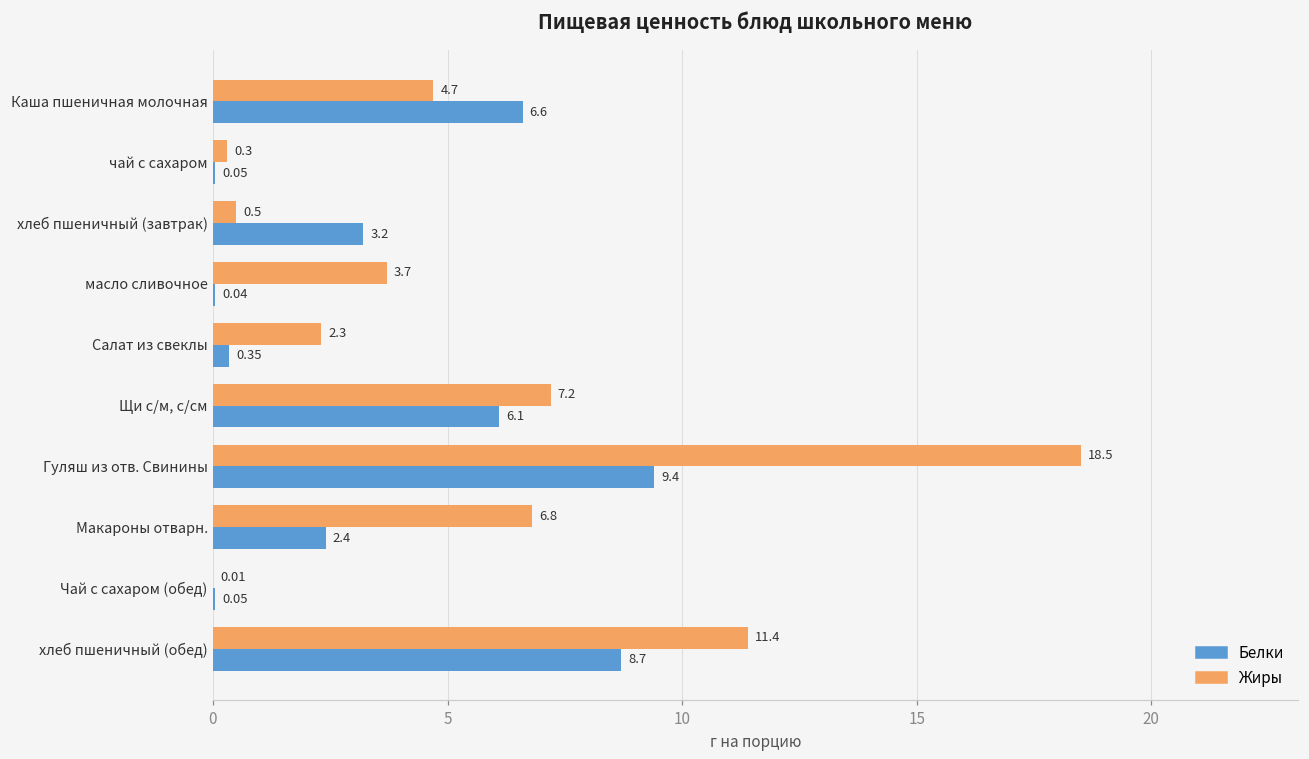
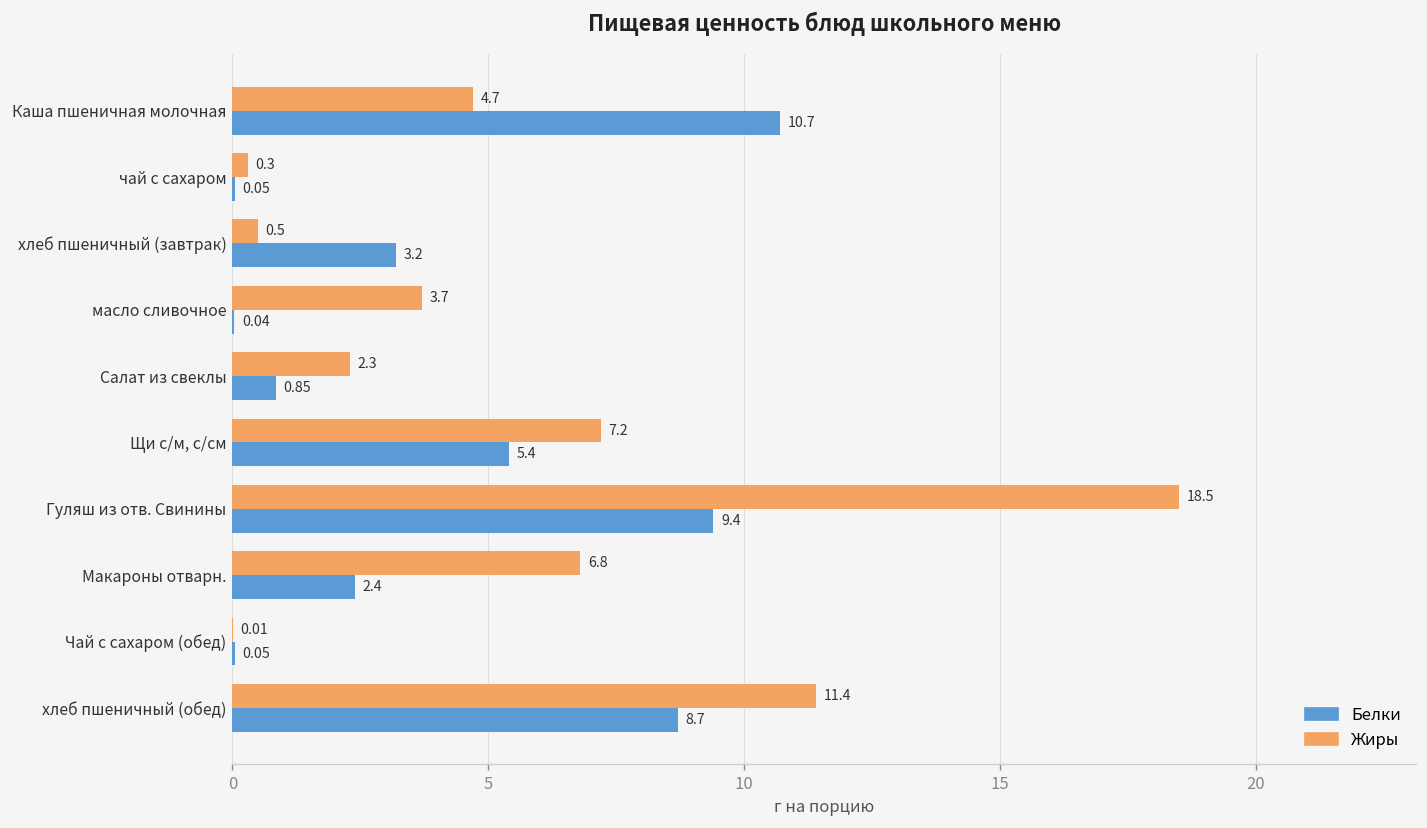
  {
    "Белки": {
-     "Каша пшеничная молочная": 6.6,
+     "Каша пшеничная молочная": 10.7,
      "чай с сахаром": 0.05,
      "хлеб пшеничный (завтрак)": 3.2,
      "масло сливочное": 0.04,
-     "Салат из свеклы": 0.35,
-     "Щи с/м, с/см": 6.1,
+     "Салат из свеклы": 0.85,
+     "Щи с/м, с/см": 5.4,
      "Гуляш из отв. Свинины": 9.4,
      "Макароны отварн.": 2.4,
      "Чай с сахаром (обед)": 0.05,
      "хлеб пшеничный (обед)": 8.7
    },
    "Жиры": {
      "Каша пшеничная молочная": 4.7,
      "чай с сахаром": 0.3,
      "хлеб пшеничный (завтрак)": 0.5,
      "масло сливочное": 3.7,
      "Салат из свеклы": 2.3,
      "Щи с/м, с/см": 7.2,
      "Гуляш из отв. Свинины": 18.5,
      "Макароны отварн.": 6.8,
      "Чай с сахаром (обед)": 0.01,
      "хлеб пшеничный (обед)": 11.4
    }
  }
